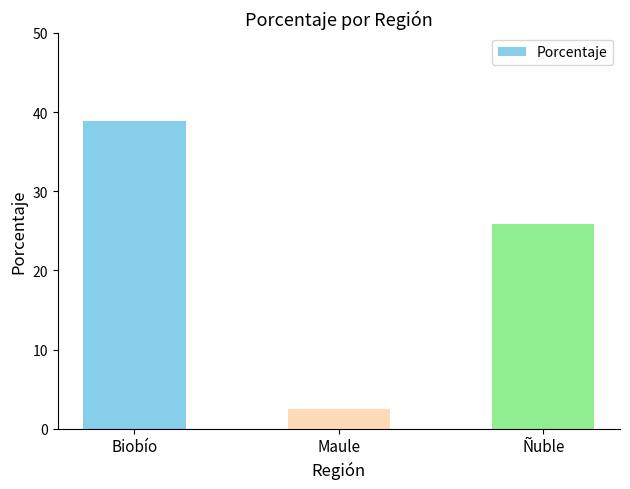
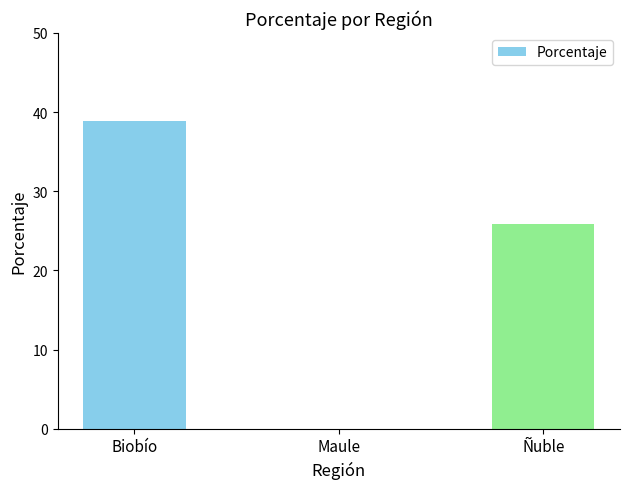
  {
    "Biobío": 39,
-   "Maule": 2,
+   "Maule": 0,
    "Ñuble": 26
  }
